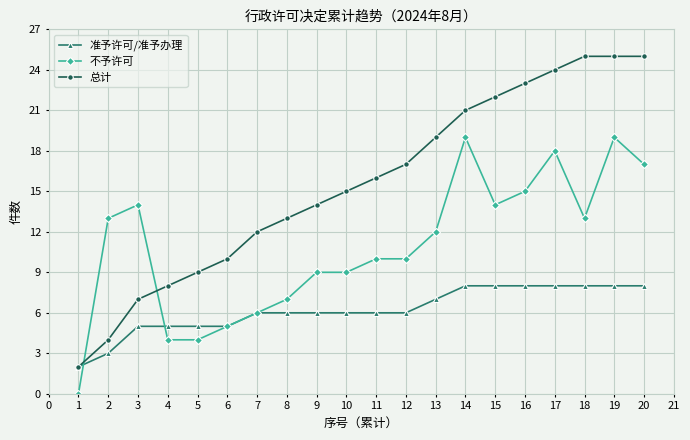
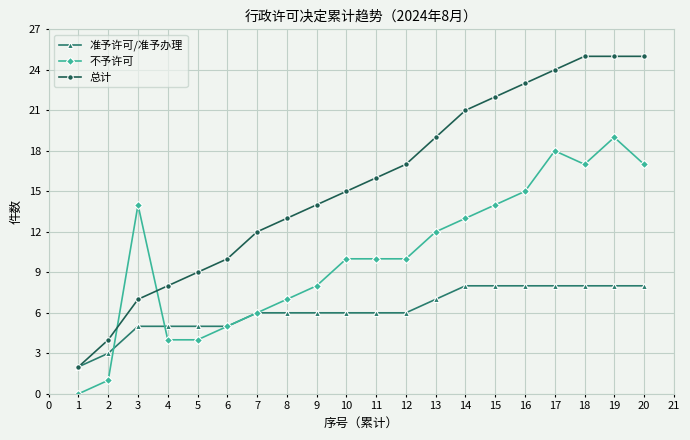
  {
    "不予许可": {
      "1": 0,
-     "2": 13,
+     "2": 1,
      "3": 14,
      "4": 4,
      "5": 4,
      "8": 7,
-     "9": 9,
-     "10": 9,
+     "9": 8,
+     "10": 10,
      "11": 10,
      "12": 10,
      "13": 12,
-     "14": 19,
+     "14": 13,
      "15": 14,
      "16": 15,
      "17": 18,
-     "18": 13,
+     "18": 17,
      "19": 19,
      "20": 17
    }
  }
